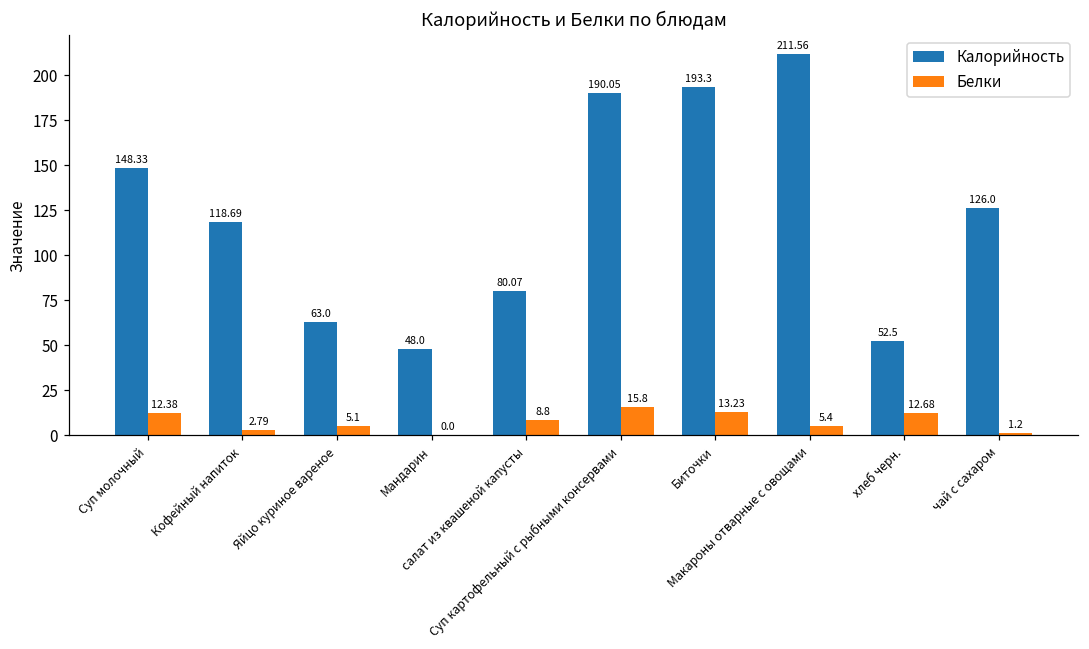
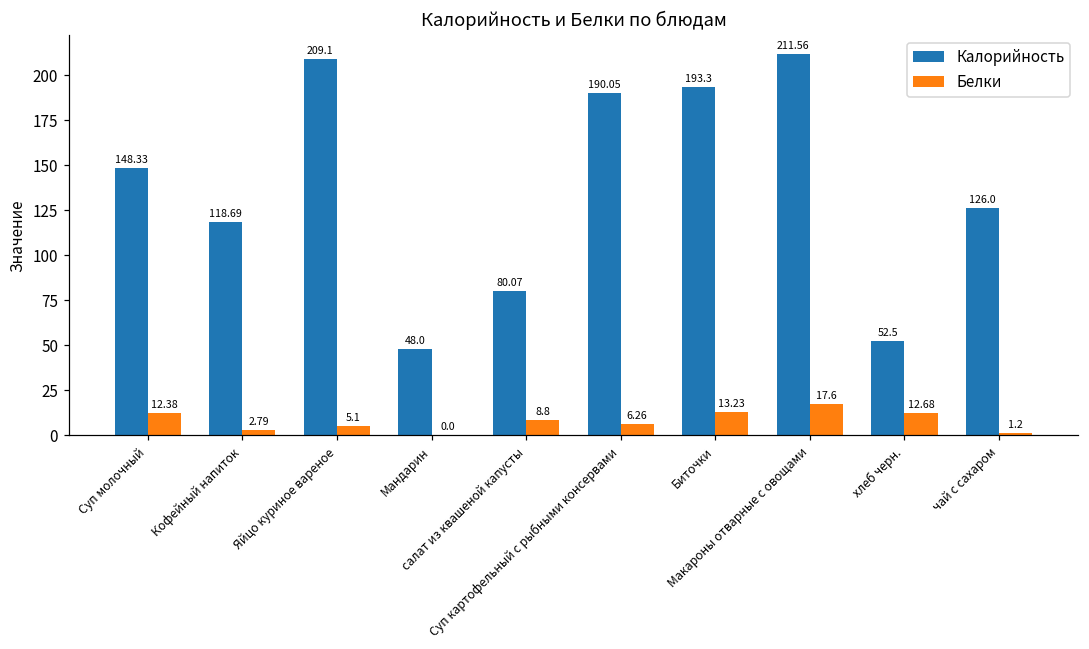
  {
    "Калорийность": {
      "Суп молочный": 148.33,
      "Кофейный напиток": 118.69,
-     "Яйцо куриное вареное": 63.0,
+     "Яйцо куриное вареное": 209.1,
      "Мандарин": 48.0,
      "салат из квашеной капусты": 80.07,
      "Суп картофельный с рыбными консервами": 190.05,
      "Биточки": 193.3,
      "Макароны отварные с овощами": 211.56,
      "хлеб черн.": 52.5,
      "чай с сахаром": 126.0
    },
    "Белки": {
      "Суп молочный": 12.38,
      "Кофейный напиток": 2.79,
      "Яйцо куриное вареное": 5.1,
      "Мандарин": 0.0,
      "салат из квашеной капусты": 8.8,
-     "Суп картофельный с рыбными консервами": 15.8,
+     "Суп картофельный с рыбными консервами": 6.26,
      "Биточки": 13.23,
-     "Макароны отварные с овощами": 5.4,
+     "Макароны отварные с овощами": 17.6,
      "хлеб черн.": 12.68,
      "чай с сахаром": 1.2
    }
  }
